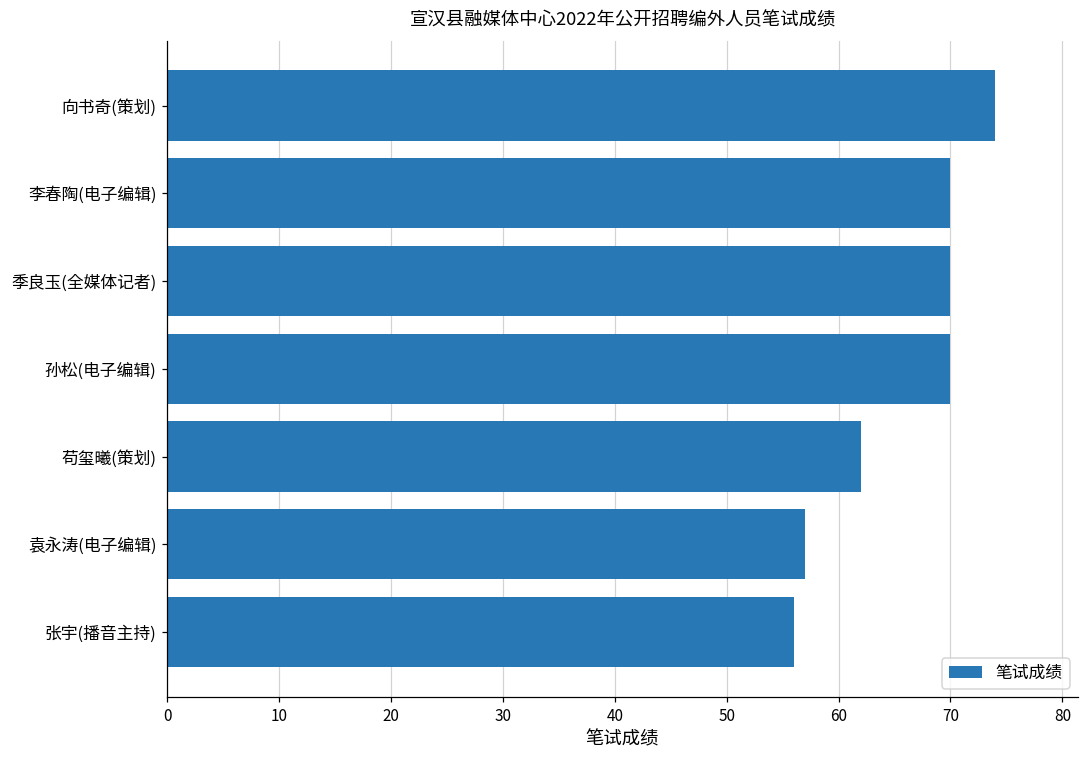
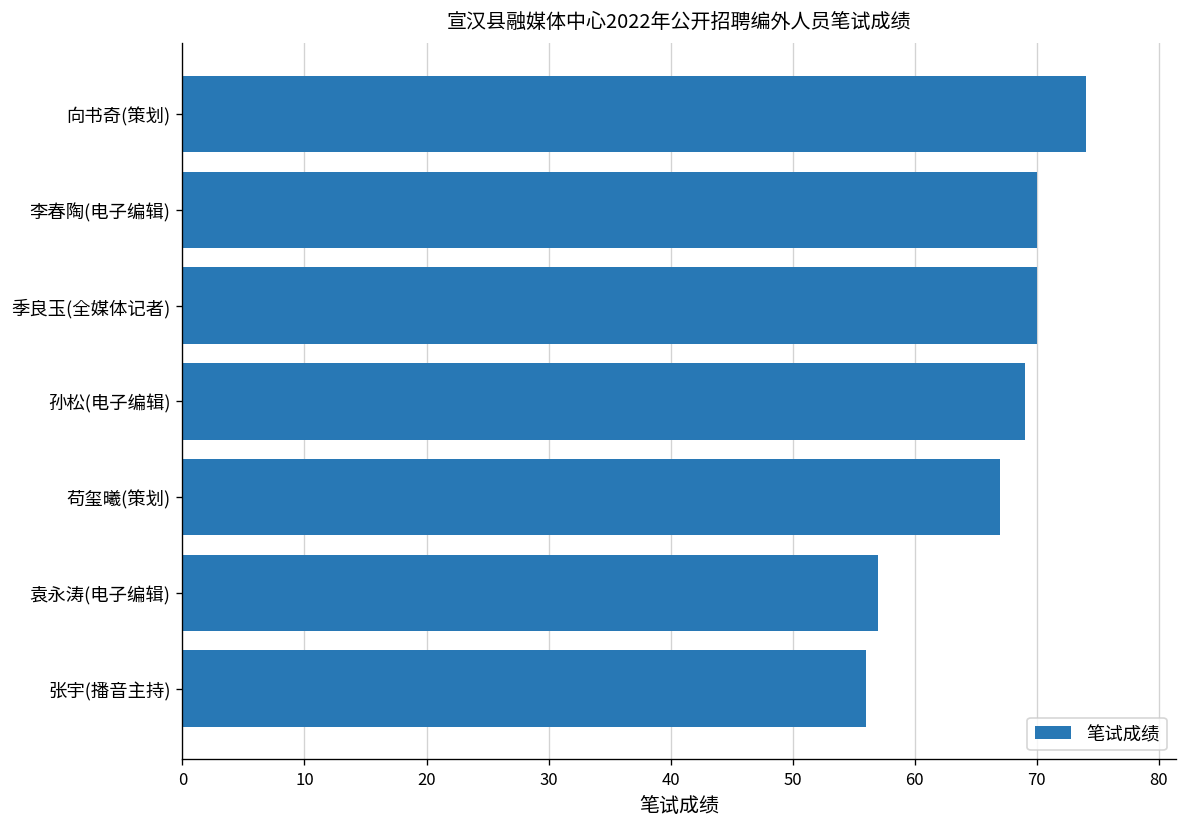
  {
    "向书奇(策划)": 74,
    "李春陶(电子编辑)": 70,
    "季良玉(全媒体记者)": 70,
-   "孙松(电子编辑)": 70,
-   "苟玺曦(策划)": 62,
+   "孙松(电子编辑)": 69,
+   "苟玺曦(策划)": 67,
    "袁永涛(电子编辑)": 57,
    "张宇(播音主持)": 56
  }
